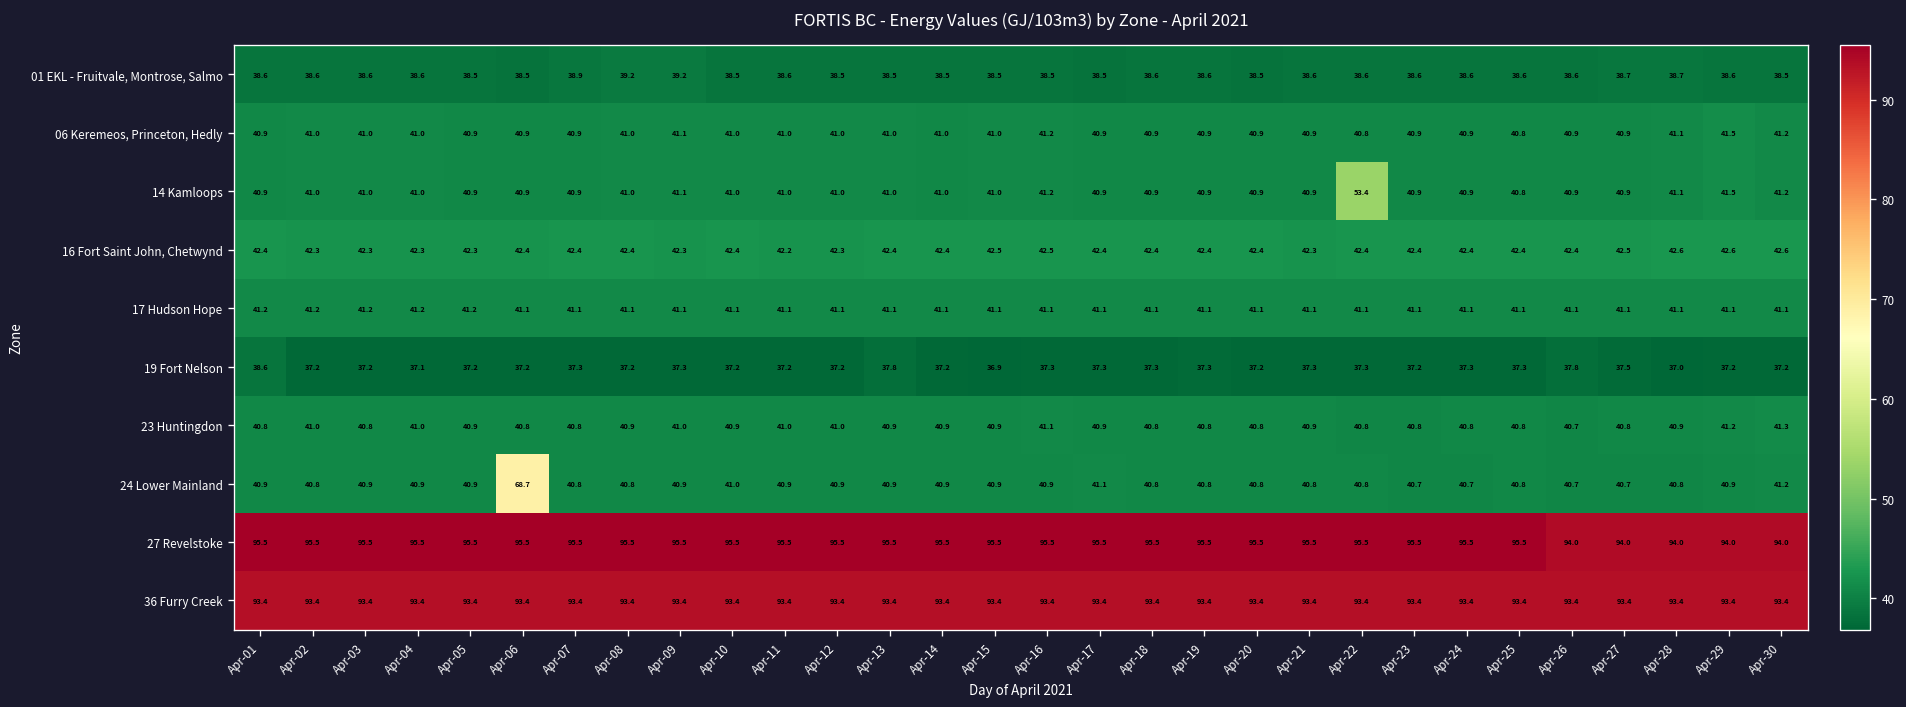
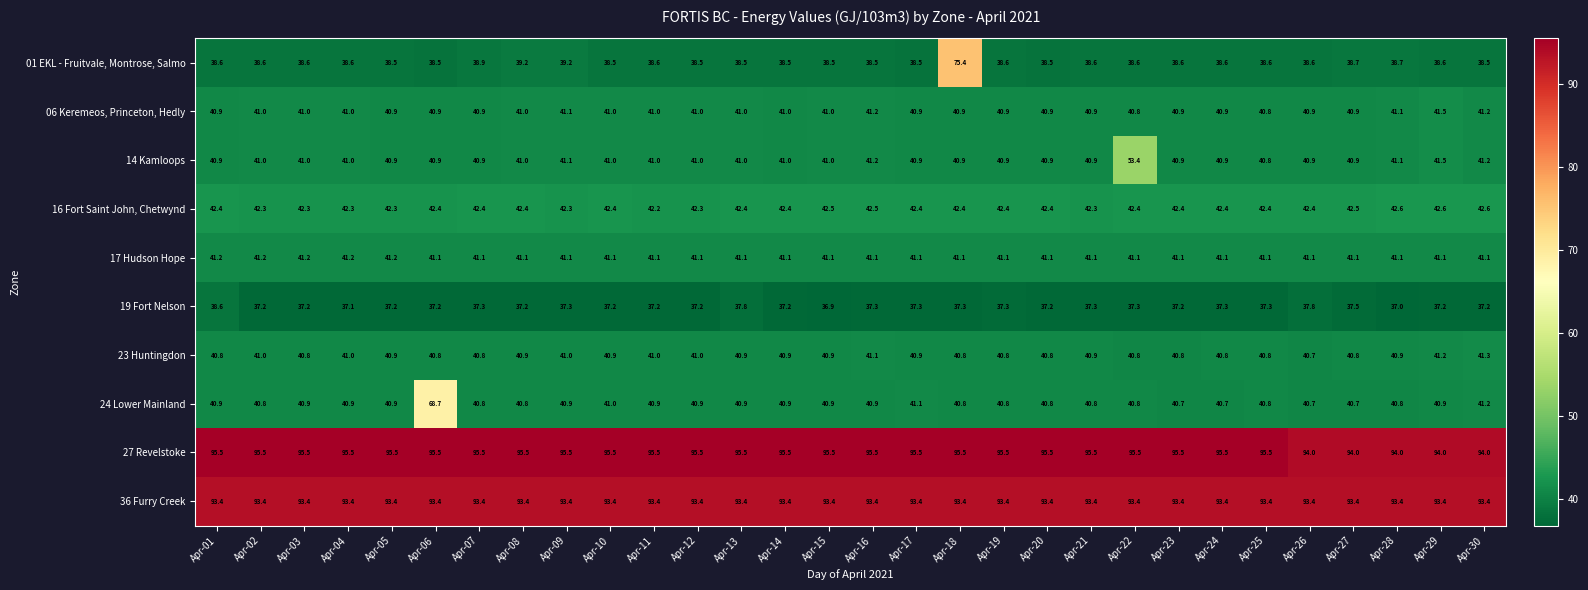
  {
    "01 EKL - Fruitvale, Montrose, Salmo": {
      "Apr-01": 38.6,
      "Apr-02": 38.6,
      "Apr-03": 38.6,
      "Apr-04": 38.6,
      "Apr-05": 38.5,
      "Apr-06": 38.5,
      "Apr-07": 38.9,
      "Apr-08": 39.2,
      "Apr-09": 39.2,
      "Apr-10": 38.5,
      "Apr-11": 38.6,
      "Apr-12": 38.5,
      "Apr-13": 38.5,
      "Apr-14": 38.5,
      "Apr-15": 38.5,
      "Apr-16": 38.5,
      "Apr-17": 38.5,
-     "Apr-18": 38.6,
+     "Apr-18": 75.4,
      "Apr-19": 38.6,
      "Apr-20": 38.5,
      "Apr-21": 38.6,
      "Apr-22": 38.6,
      "Apr-23": 38.6,
      "Apr-24": 38.6,
      "Apr-25": 38.6,
      "Apr-26": 38.6,
      "Apr-27": 38.7,
      "Apr-28": 38.7,
      "Apr-29": 38.6,
      "Apr-30": 38.5
    }
  }
